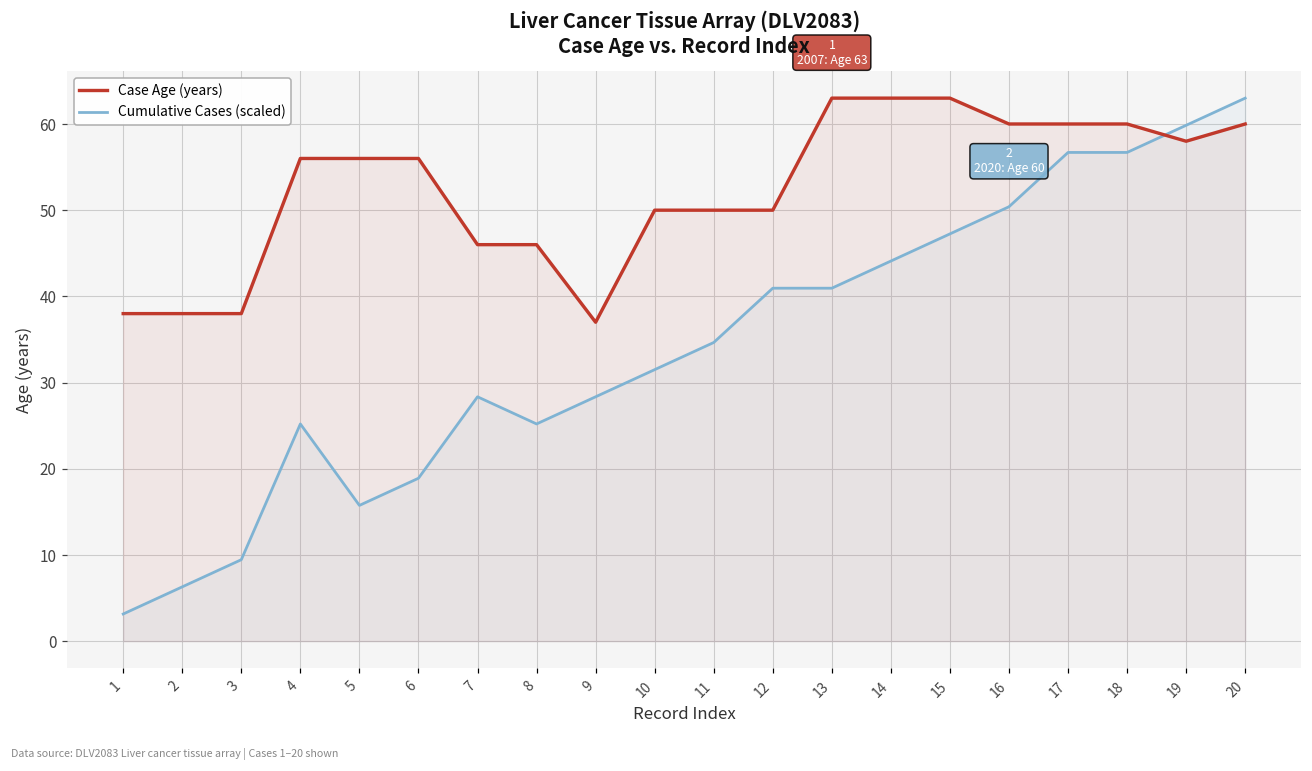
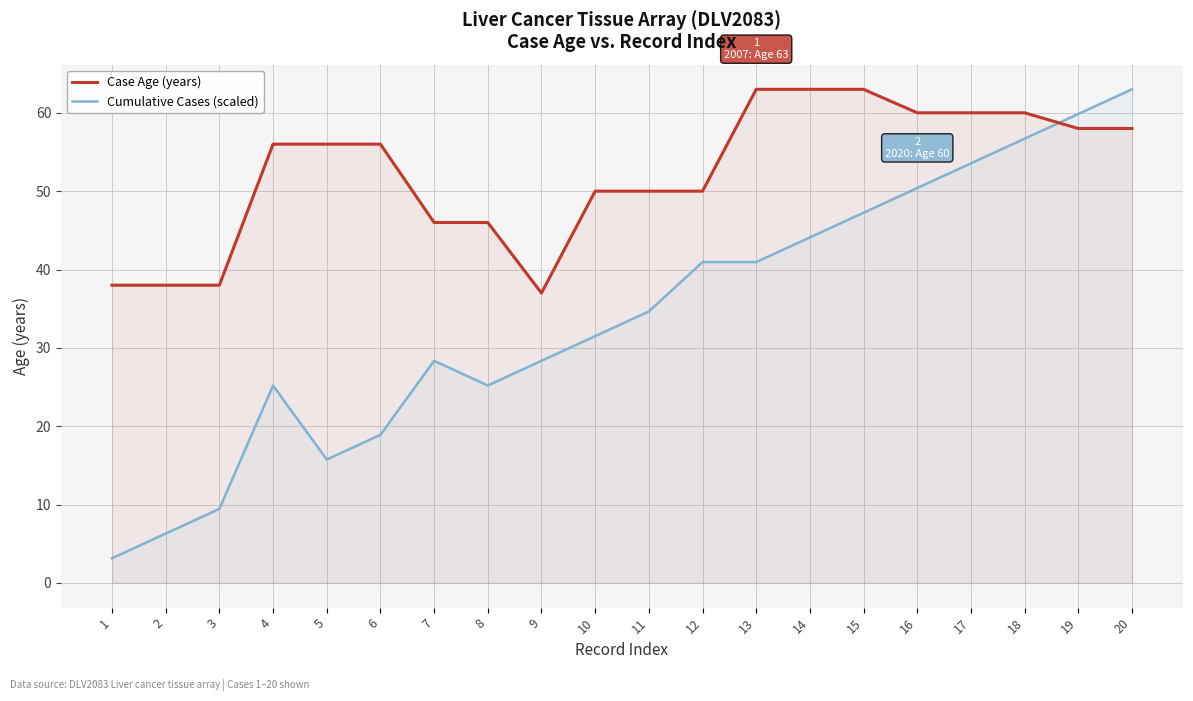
  {
    "Case Age (years)": {
      "1": 38,
      "2": 38,
      "3": 38,
      "4": 56,
      "5": 56,
      "6": 56,
      "7": 46,
      "8": 46,
      "9": 37,
      "10": 50,
      "11": 50,
      "12": 50,
      "13": 63,
      "14": 63,
      "15": 63,
      "17": 60,
      "18": 60,
      "19": 58,
-     "20": 60
+     "20": 58
    },
    "Cumulative Cases (scaled)": {
      "1": 3,
      "2": 6,
      "3": 9,
      "4": 25,
      "5": 16,
      "6": 19,
      "7": 28,
      "8": 25,
      "9": 28,
      "10": 32,
      "11": 35,
      "12": 41,
      "13": 41,
      "14": 44,
      "15": 47,
      "16": 50,
-     "17": 57,
+     "17": 54,
      "18": 57,
      "19": 60,
      "20": 63
    }
  }
